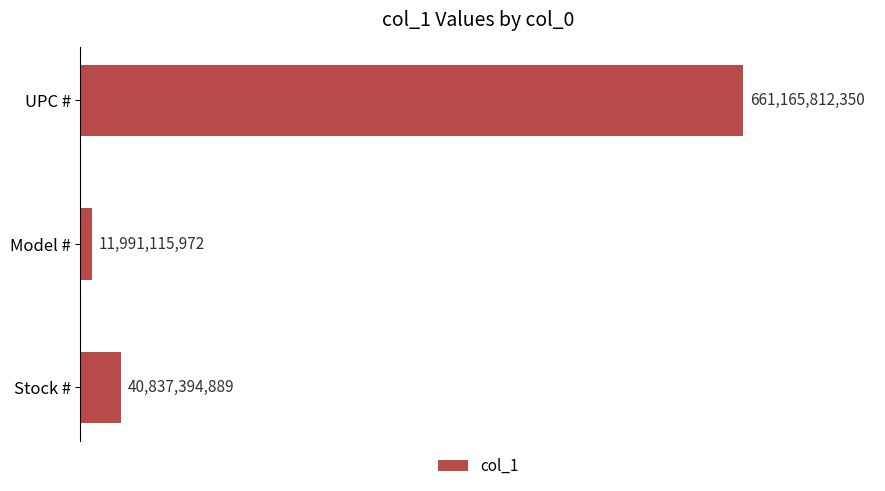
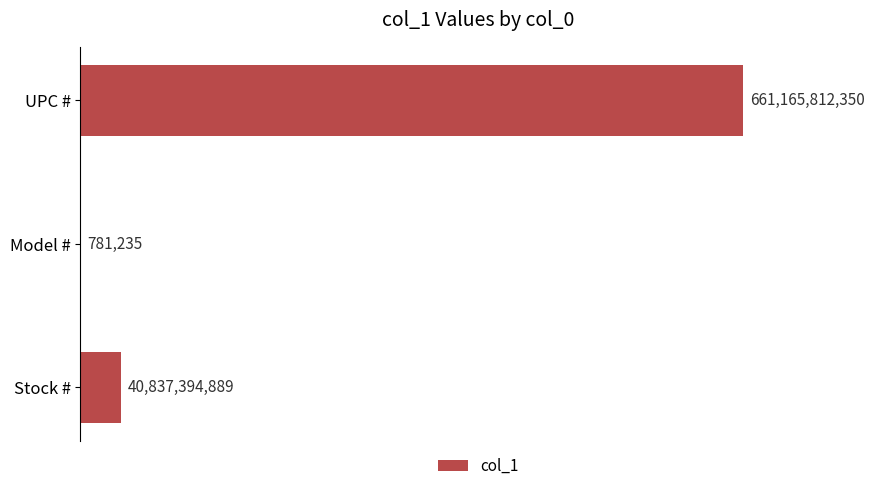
  {
    "UPC #": "661,165,812,350",
-   "Model #": "11,991,115,972",
+   "Model #": "781,235",
    "Stock #": "40,837,394,889"
  }
